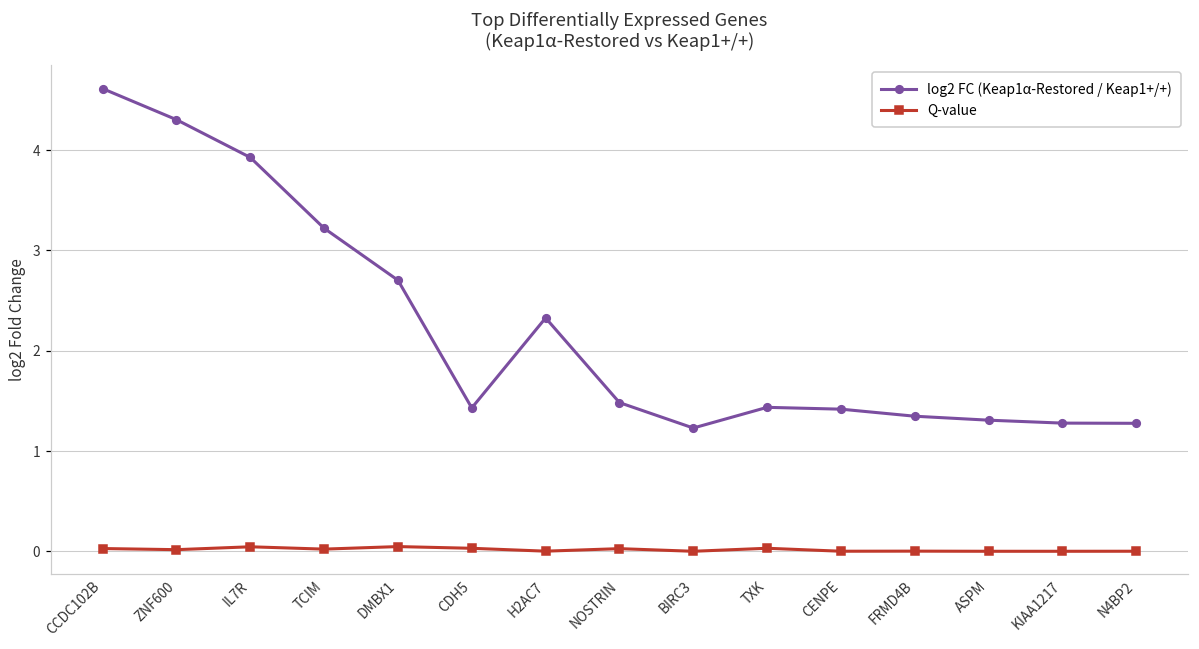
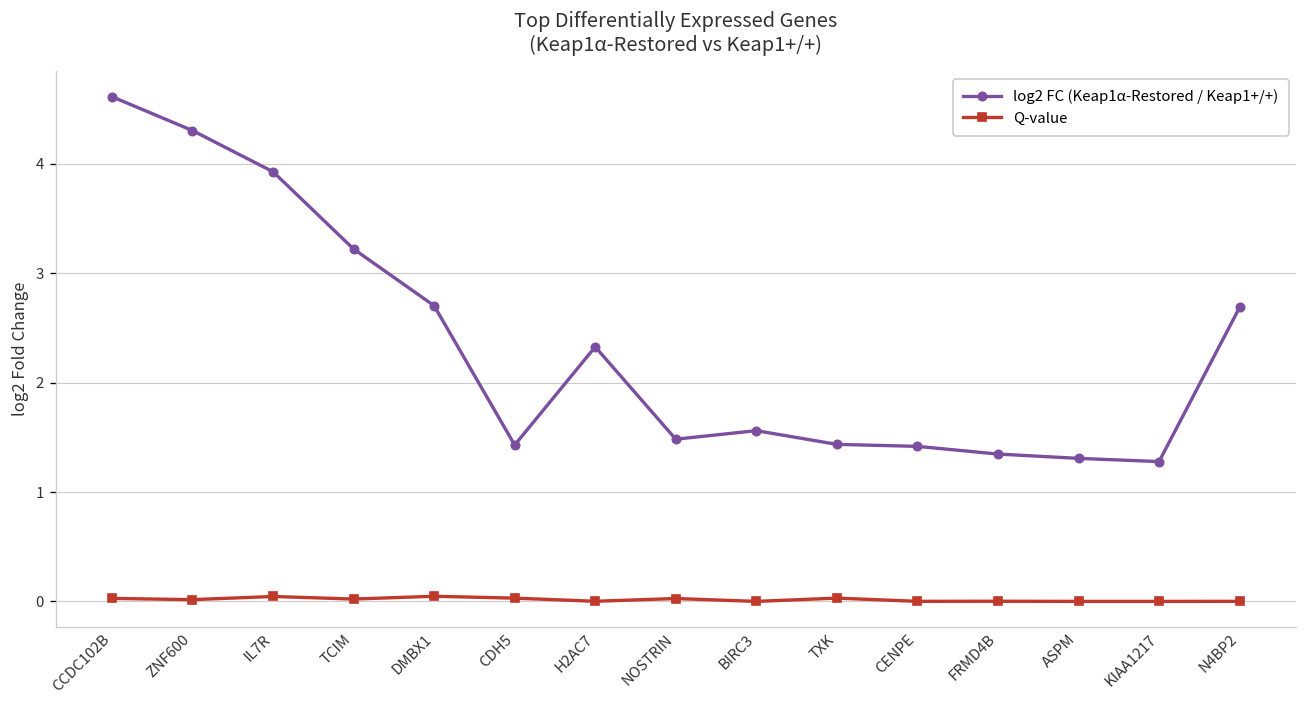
  {
    "log2 FC (Keap1α-Restored / Keap1+/+)": {
      "CCDC102B": 4.6,
      "ZNF600": 4.3,
      "IL7R": 3.9,
      "TCIM": 3.2,
      "DMBX1": 2.7,
      "CDH5": 1.4,
      "H2AC7": 2.3,
      "NOSTRIN": 1.5,
-     "BIRC3": 1.2,
+     "BIRC3": 1.6,
      "TXK": 1.4,
      "CENPE": 1.4,
      "FRMD4B": 1.3,
      "ASPM": 1.3,
      "KIAA1217": 1.3,
-     "N4BP2": 1.3
+     "N4BP2": 2.7
    },
    "Q-value": {
      "CCDC102B": 0.0,
      "ZNF600": 0.0,
      "IL7R": 0.0,
      "TCIM": 0.0,
      "DMBX1": 0.0,
      "CDH5": 0.0,
      "H2AC7": 0.0,
      "NOSTRIN": 0.0,
      "BIRC3": 0.0,
      "TXK": 0.0,
      "CENPE": 0.0,
      "FRMD4B": 0.0,
      "ASPM": 0.0,
      "KIAA1217": 0.0,
      "N4BP2": 0.0
    }
  }
